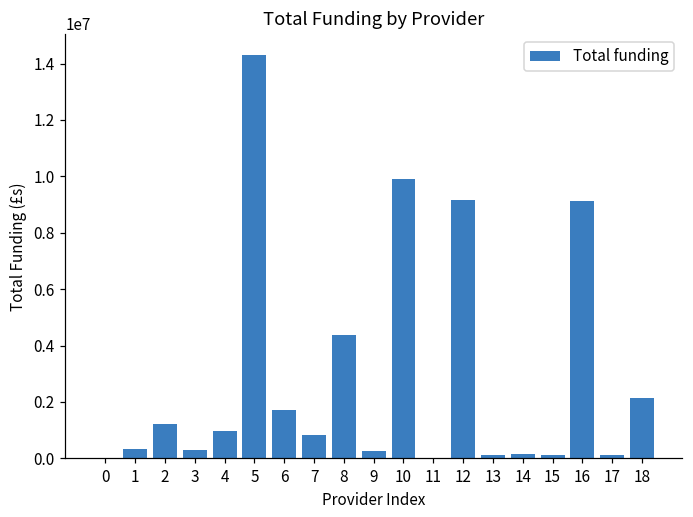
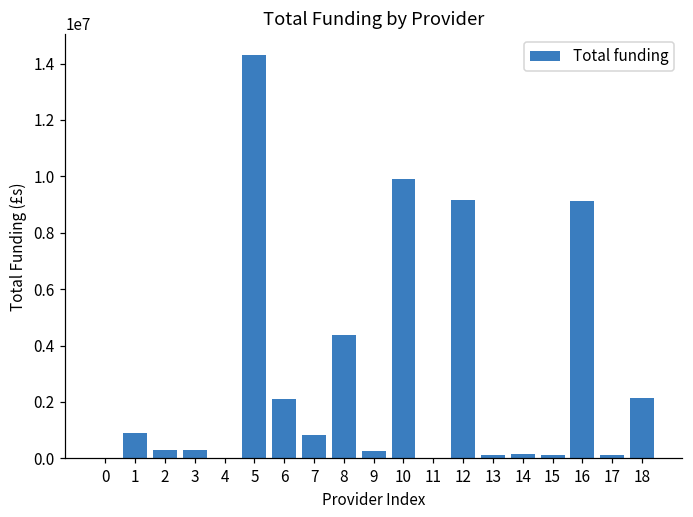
  {
-   "1": 300000,
-   "2": 1200000,
+   "1": 900000,
+   "2": 300000,
    "3": 300000,
-   "4": 1000000,
+   "4": 0,
    "5": 14300000,
-   "6": 1700000,
+   "6": 2100000,
    "7": 800000,
    "8": 4400000,
    "9": 200000,
    "10": 9900000,
    "12": 9200000,
    "13": 100000,
    "14": 100000,
    "15": 100000,
    "16": 9100000,
    "17": 100000,
    "18": 2100000
  }
